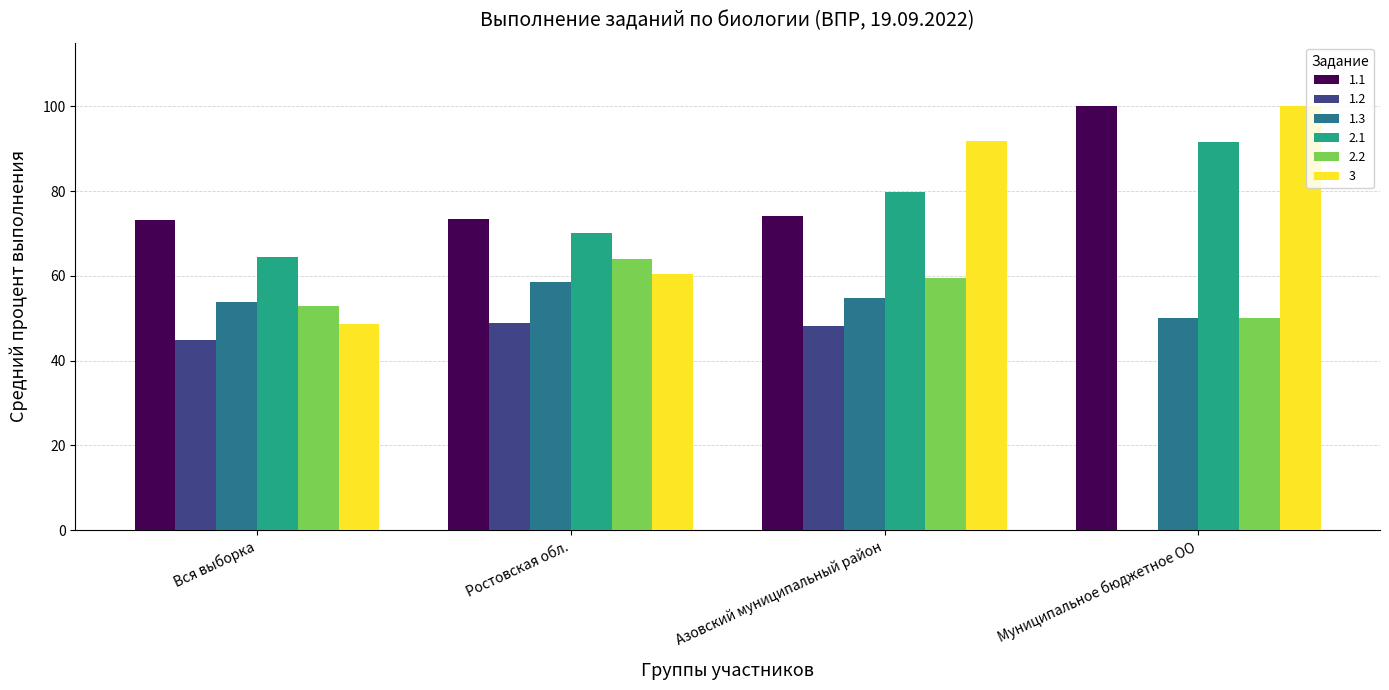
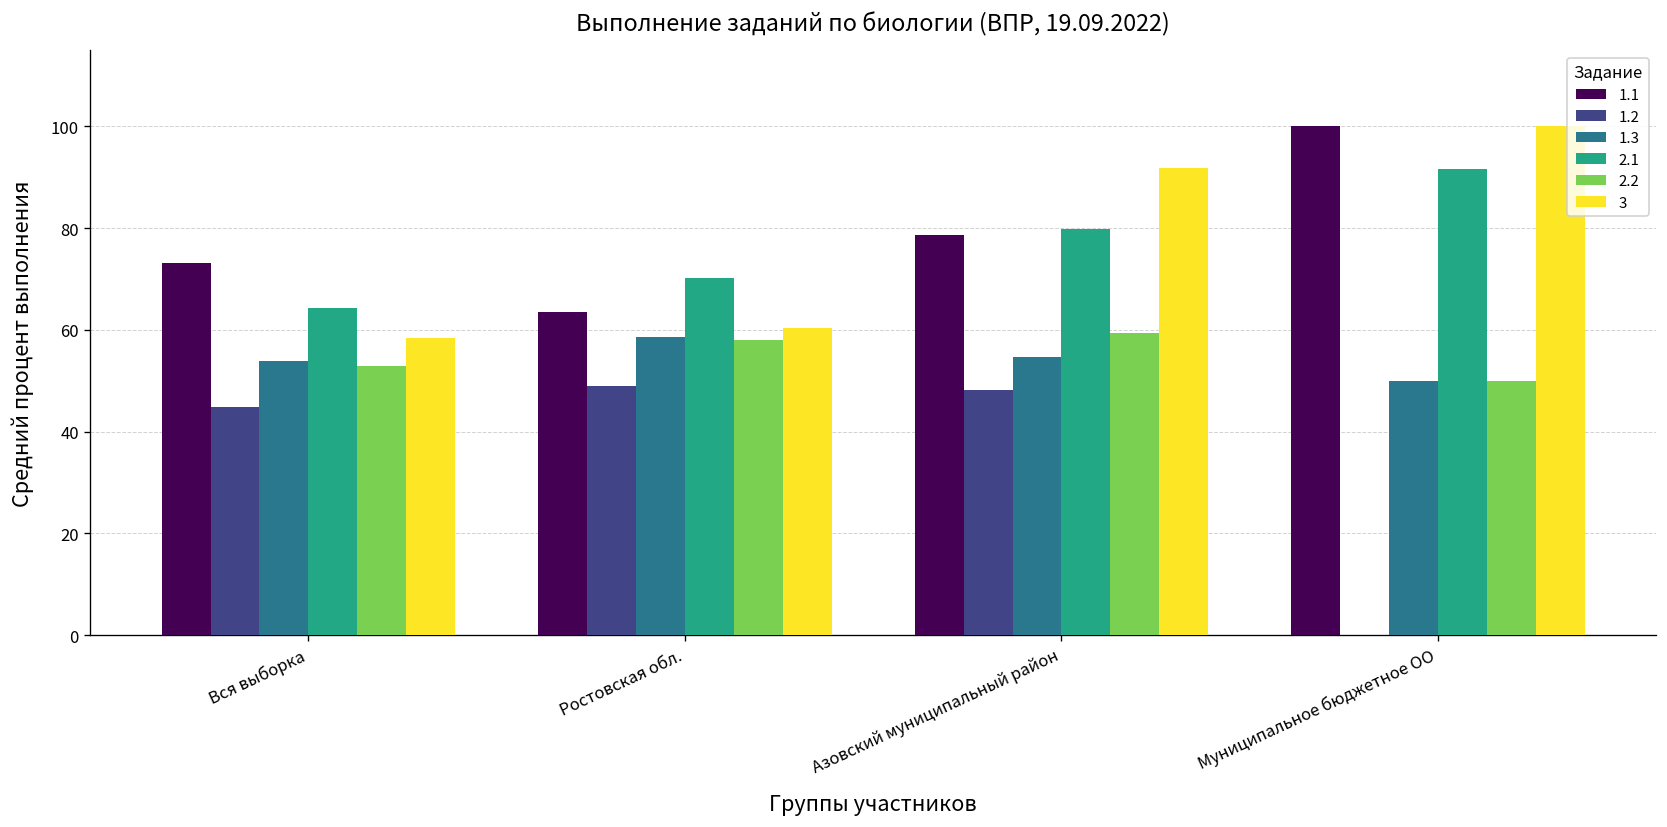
  {
    "1.1": {
      "Вся выборка": 73,
-     "Ростовская обл.": 73,
-     "Азовский муниципальный район": 74,
+     "Ростовская обл.": 64,
+     "Азовский муниципальный район": 79,
      "Муниципальное бюджетное ОО": 100
    },
    "2.2": {
      "Вся выборка": 53,
-     "Ростовская обл.": 64,
+     "Ростовская обл.": 58,
      "Азовский муниципальный район": 59,
      "Муниципальное бюджетное ОО": 50
    },
    "3": {
-     "Вся выборка": 49,
+     "Вся выборка": 58,
      "Ростовская обл.": 60,
      "Азовский муниципальный район": 92,
      "Муниципальное бюджетное ОО": 100
    }
  }
